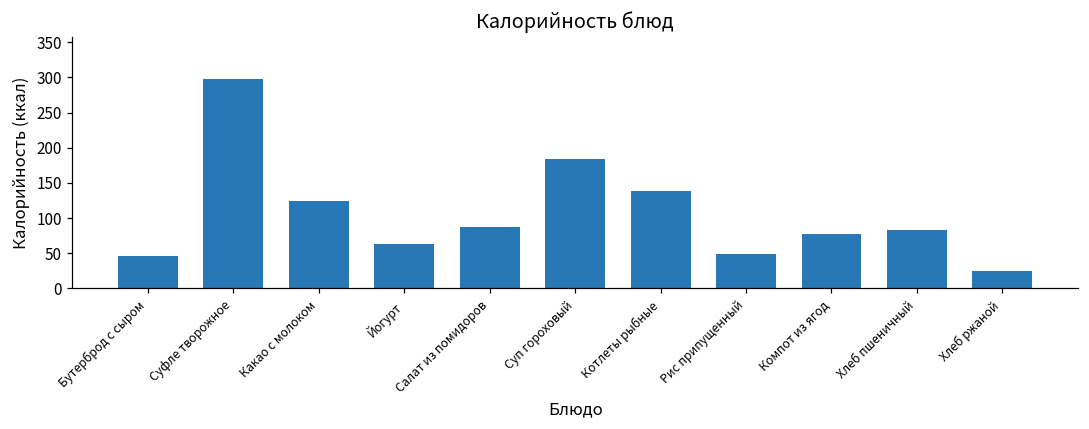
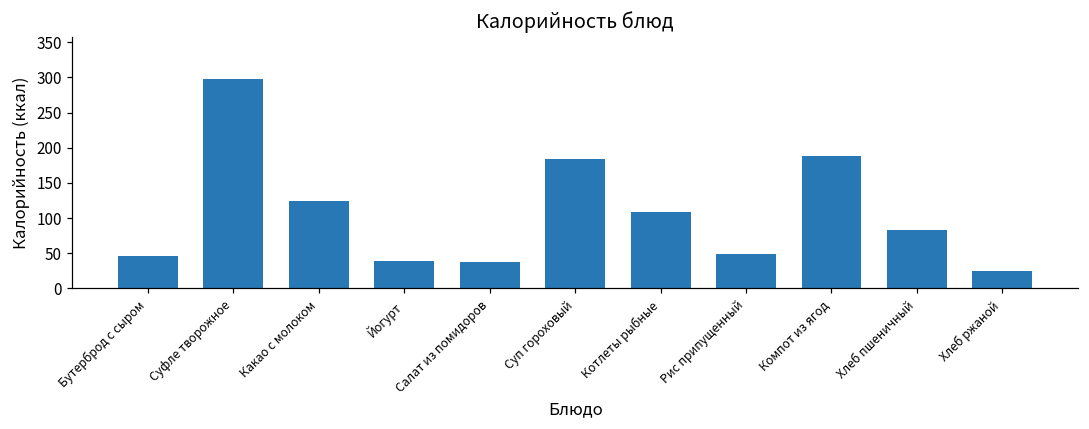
  {
    "Бутерброд с сыром": 50,
    "Суфле творожное": 300,
    "Какао с молоком": 120,
-   "Йогурт": 60,
-   "Салат из помидоров": 90,
+   "Йогурт": 40,
+   "Салат из помидоров": 40,
    "Суп гороховый": 180,
-   "Котлеты рыбные": 140,
+   "Котлеты рыбные": 110,
    "Рис припущенный": 50,
-   "Компот из ягод": 80,
+   "Компот из ягод": 190,
    "Хлеб пшеничный": 80,
    "Хлеб ржаной": 30
  }
